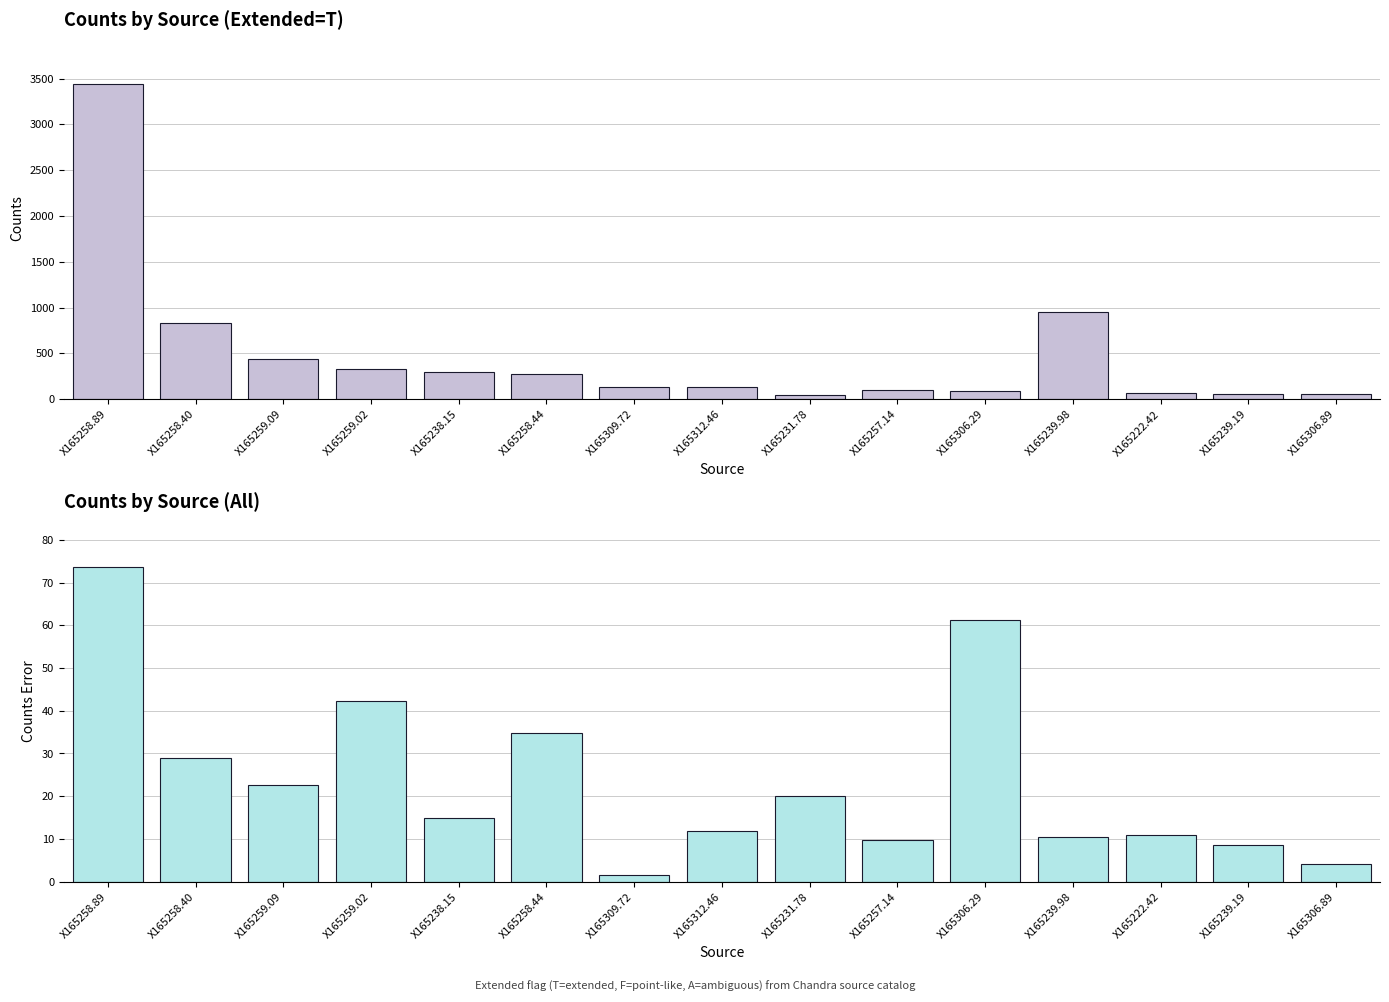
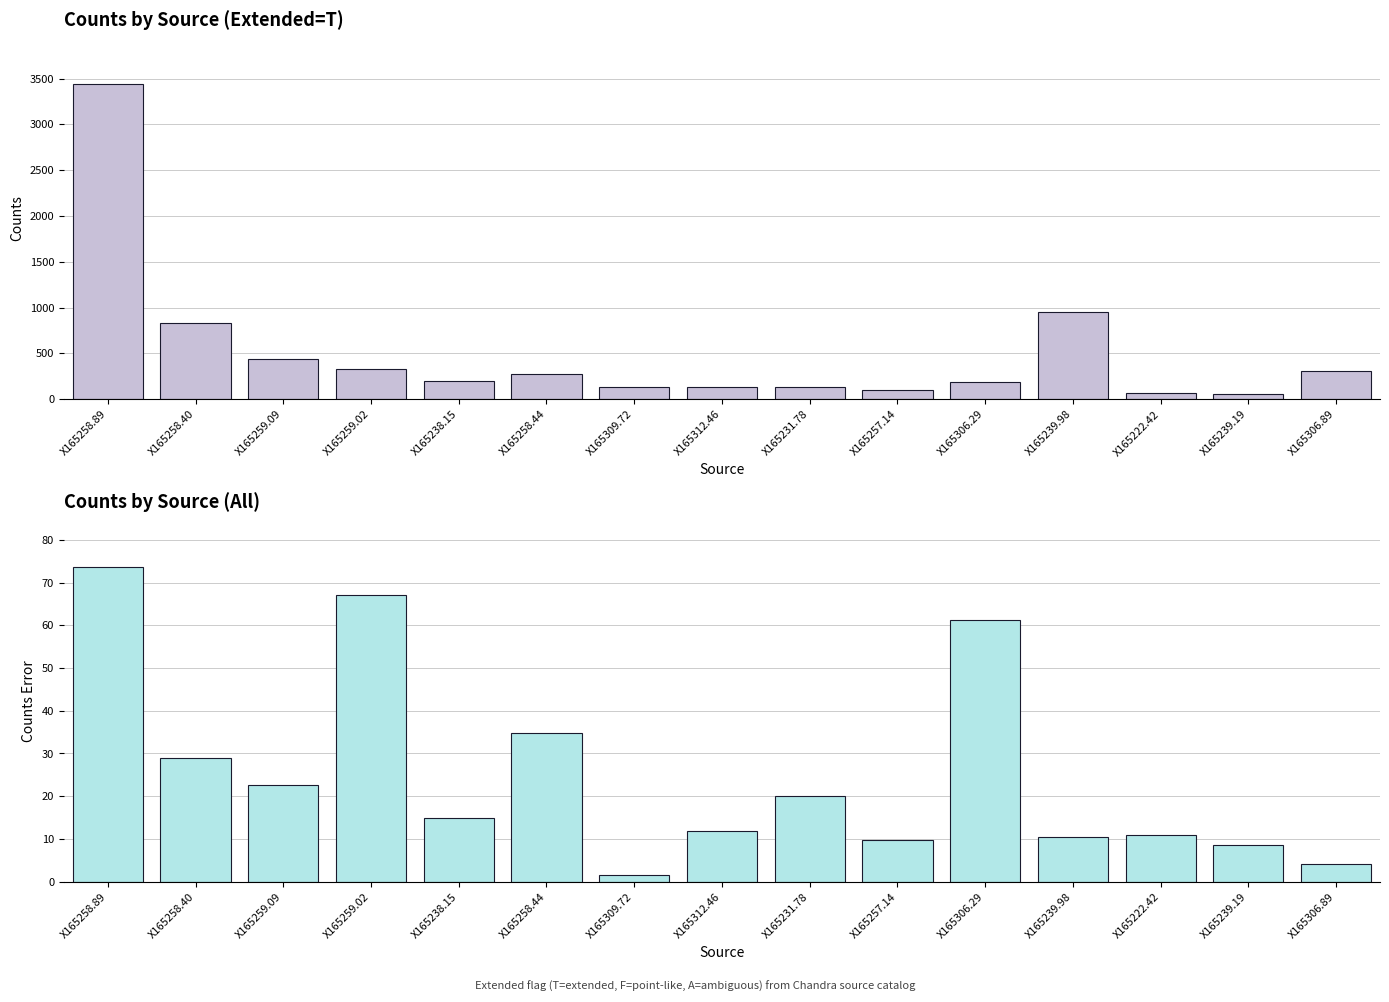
  {
    "Counts by Source (Extended=T)": {
      "X165258.89": 3400,
      "X165258.40": 800,
      "X165259.09": 400,
      "X165259.02": 300,
-     "X165238.15": 300,
+     "X165238.15": 200,
      "X165258.44": 300,
      "X165309.72": 100,
      "X165312.46": 100,
-     "X165231.78": 0,
+     "X165231.78": 100,
      "X165257.14": 100,
-     "X165306.29": 100,
+     "X165306.29": 200,
      "X165239.98": 900,
      "X165222.42": 100,
      "X165239.19": 100,
-     "X165306.89": 100
+     "X165306.89": 300
    },
    "Counts by Source (All)": {
      "X165258.89": 74,
      "X165258.40": 29,
      "X165259.09": 23,
-     "X165259.02": 42,
+     "X165259.02": 67,
      "X165238.15": 15,
      "X165258.44": 35,
      "X165309.72": 2,
      "X165312.46": 12,
      "X165231.78": 20,
      "X165257.14": 10,
      "X165306.29": 61,
      "X165239.98": 10,
      "X165222.42": 11,
      "X165239.19": 8,
      "X165306.89": 4
    }
  }
